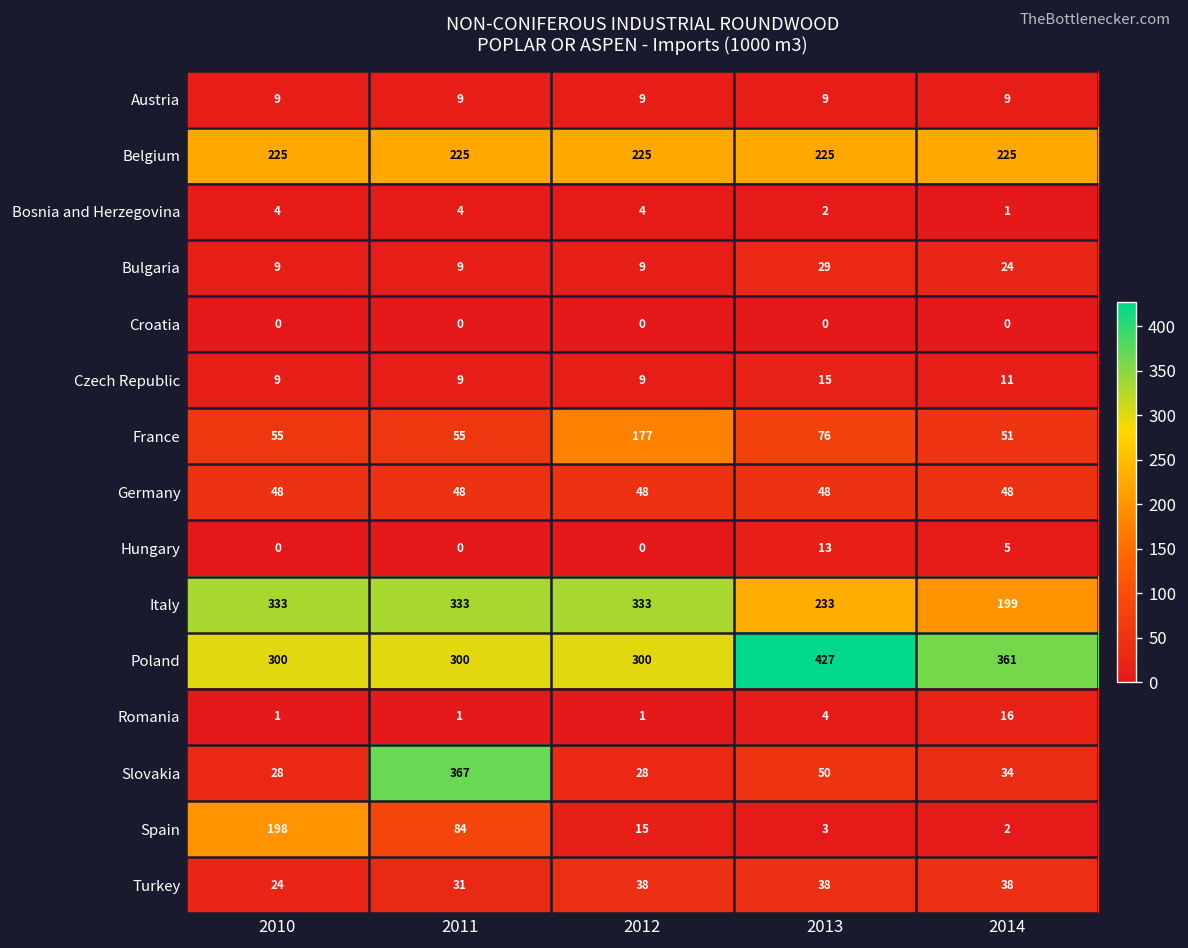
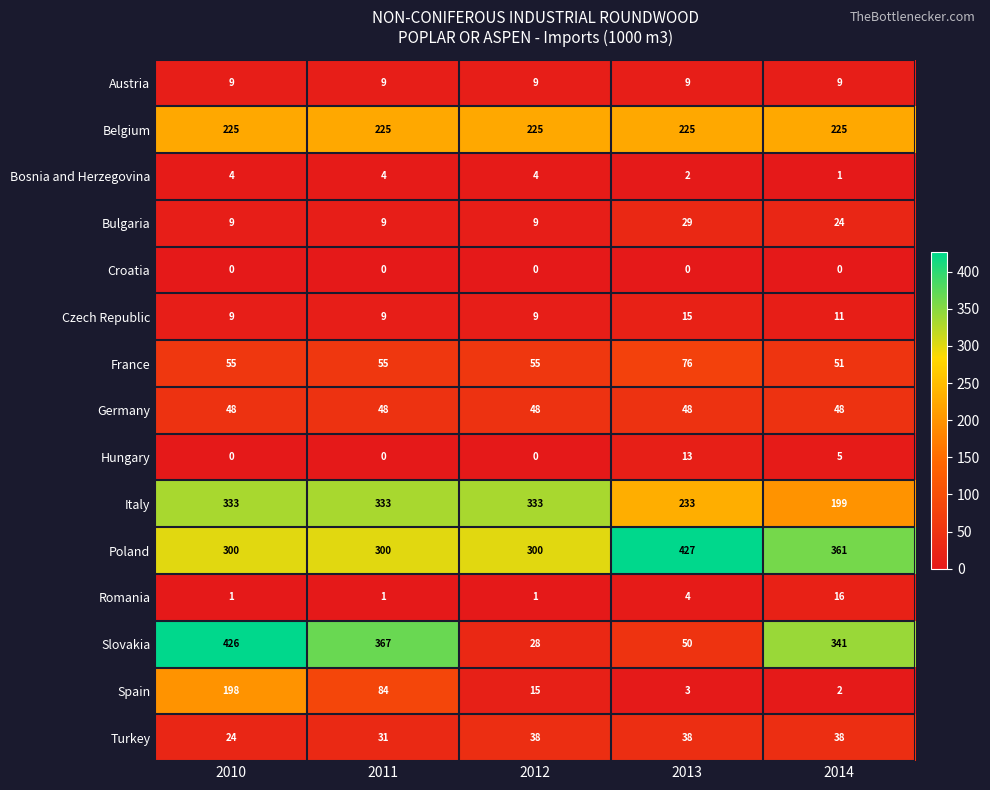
  {
    "Austria": {
      "2010": 9,
      "2011": 9,
      "2012": 9,
      "2013": 9,
      "2014": 9
    },
    "Belgium": {
      "2010": 225,
      "2011": 225,
      "2012": 225,
      "2013": 225,
      "2014": 225
    },
    "Bosnia and Herzegovina": {
      "2010": 4,
      "2011": 4,
      "2012": 4,
      "2013": 2,
      "2014": 1
    },
    "Bulgaria": {
      "2010": 9,
      "2011": 9,
      "2012": 9,
      "2013": 29,
      "2014": 24
    },
    "Croatia": {
      "2010": 0,
      "2011": 0,
      "2012": 0,
      "2013": 0,
      "2014": 0
    },
    "Czech Republic": {
      "2010": 9,
      "2011": 9,
      "2012": 9,
      "2013": 15,
      "2014": 11
    },
    "France": {
      "2010": 55,
      "2011": 55,
-     "2012": 177,
+     "2012": 55,
      "2013": 76,
      "2014": 51
    },
    "Germany": {
      "2010": 48,
      "2011": 48,
      "2012": 48,
      "2013": 48,
      "2014": 48
    },
    "Hungary": {
      "2010": 0,
      "2011": 0,
      "2012": 0,
      "2013": 13,
      "2014": 5
    },
    "Italy": {
      "2010": 333,
      "2011": 333,
      "2012": 333,
      "2013": 233,
      "2014": 199
    },
    "Poland": {
      "2010": 300,
      "2011": 300,
      "2012": 300,
      "2013": 427,
      "2014": 361
    },
    "Romania": {
      "2010": 1,
      "2011": 1,
      "2012": 1,
      "2013": 4,
      "2014": 16
    },
    "Slovakia": {
-     "2010": 28,
+     "2010": 426,
      "2011": 367,
      "2012": 28,
      "2013": 50,
-     "2014": 34
+     "2014": 341
    },
    "Spain": {
      "2010": 198,
      "2011": 84,
      "2012": 15,
      "2013": 3,
      "2014": 2
    },
    "Turkey": {
      "2010": 24,
      "2011": 31,
      "2012": 38,
      "2013": 38,
      "2014": 38
    }
  }
